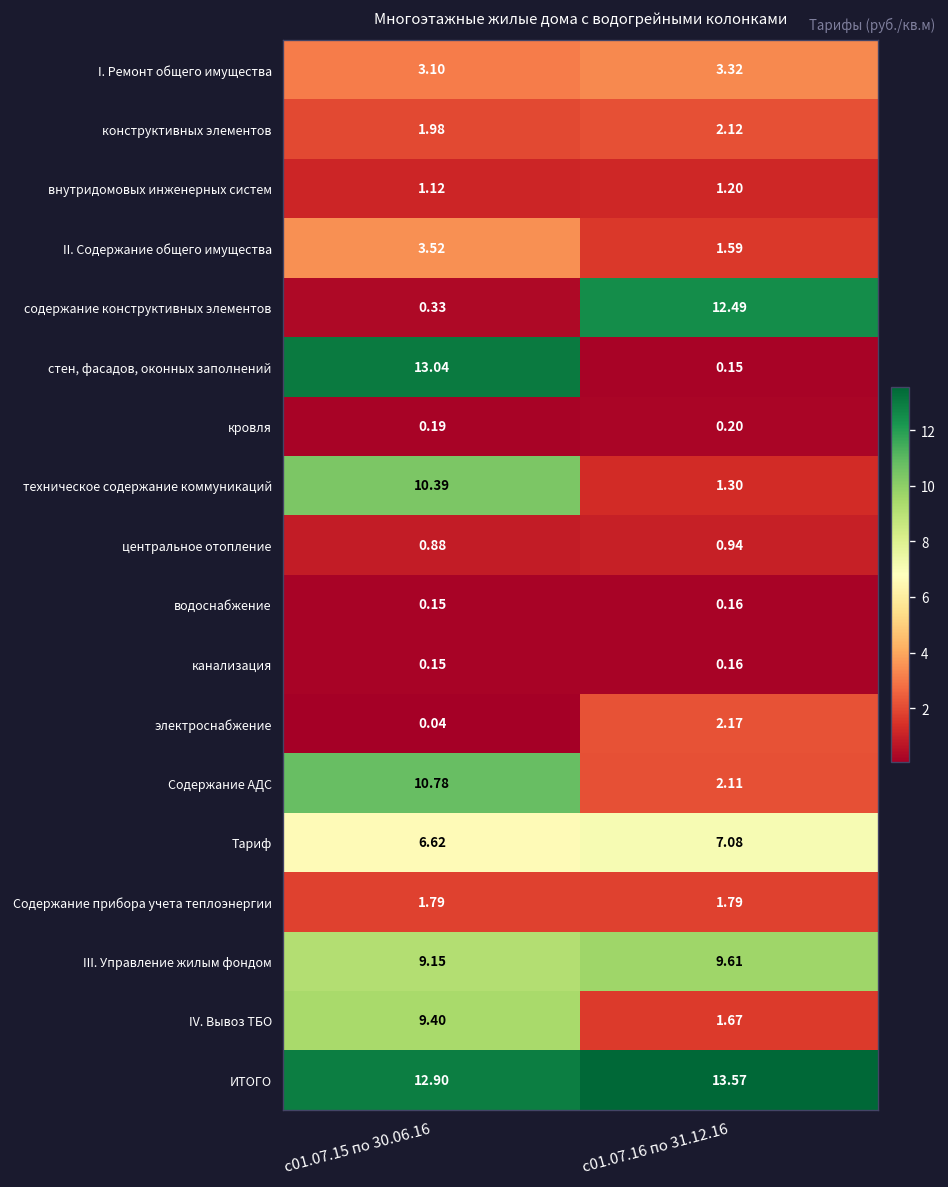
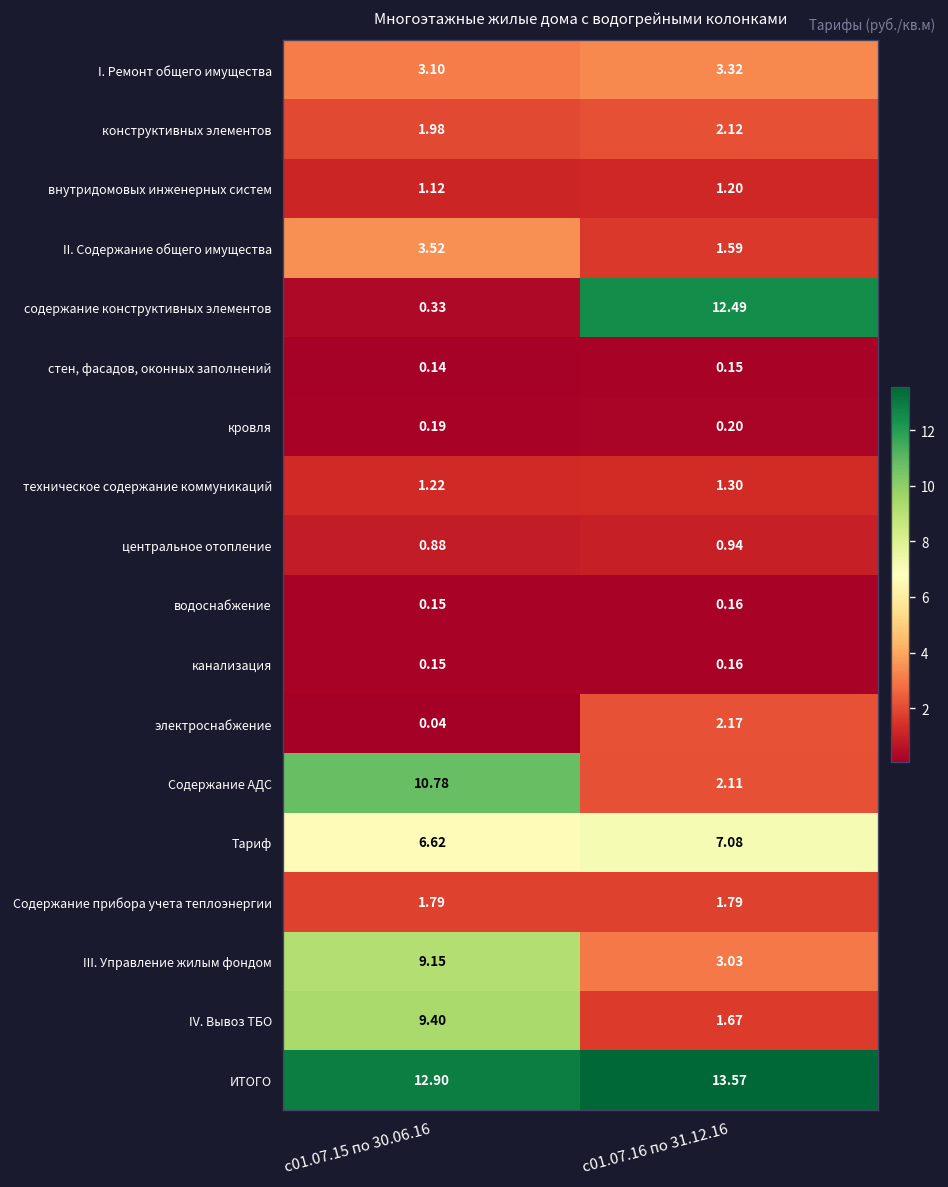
  {
    "I. Ремонт общего имущества": {
      "с01.07.15 по 30.06.16": 3.10,
      "с01.07.16 по 31.12.16": 3.32
    },
    "конструктивных элементов": {
      "с01.07.15 по 30.06.16": 1.98,
      "с01.07.16 по 31.12.16": 2.12
    },
    "внутридомовых инженерных систем": {
      "с01.07.15 по 30.06.16": 1.12,
      "с01.07.16 по 31.12.16": 1.20
    },
    "II. Содержание общего имущества": {
      "с01.07.15 по 30.06.16": 3.52,
      "с01.07.16 по 31.12.16": 1.59
    },
    "содержание конструктивных элементов": {
      "с01.07.15 по 30.06.16": 0.33,
      "с01.07.16 по 31.12.16": 12.49
    },
    "стен, фасадов, оконных заполнений": {
-     "с01.07.15 по 30.06.16": 13.04,
+     "с01.07.15 по 30.06.16": 0.14,
      "с01.07.16 по 31.12.16": 0.15
    },
    "кровля": {
      "с01.07.15 по 30.06.16": 0.19,
      "с01.07.16 по 31.12.16": 0.20
    },
    "техническое содержание коммуникаций": {
-     "с01.07.15 по 30.06.16": 10.39,
+     "с01.07.15 по 30.06.16": 1.22,
      "с01.07.16 по 31.12.16": 1.30
    },
    "центральное отопление": {
      "с01.07.15 по 30.06.16": 0.88,
      "с01.07.16 по 31.12.16": 0.94
    },
    "водоснабжение": {
      "с01.07.15 по 30.06.16": 0.15,
      "с01.07.16 по 31.12.16": 0.16
    },
    "канализация": {
      "с01.07.15 по 30.06.16": 0.15,
      "с01.07.16 по 31.12.16": 0.16
    },
    "электроснабжение": {
      "с01.07.15 по 30.06.16": 0.04,
      "с01.07.16 по 31.12.16": 2.17
    },
    "Содержание АДС": {
      "с01.07.15 по 30.06.16": 10.78,
      "с01.07.16 по 31.12.16": 2.11
    },
    "Тариф": {
      "с01.07.15 по 30.06.16": 6.62,
      "с01.07.16 по 31.12.16": 7.08
    },
    "Содержание прибора учета теплоэнергии": {
      "с01.07.15 по 30.06.16": 1.79,
      "с01.07.16 по 31.12.16": 1.79
    },
    "III. Управление жилым фондом": {
      "с01.07.15 по 30.06.16": 9.15,
-     "с01.07.16 по 31.12.16": 9.61
+     "с01.07.16 по 31.12.16": 3.03
    },
    "IV. Вывоз ТБО": {
      "с01.07.15 по 30.06.16": 9.40,
      "с01.07.16 по 31.12.16": 1.67
    },
    "ИТОГО": {
      "с01.07.15 по 30.06.16": 12.90,
      "с01.07.16 по 31.12.16": 13.57
    }
  }
